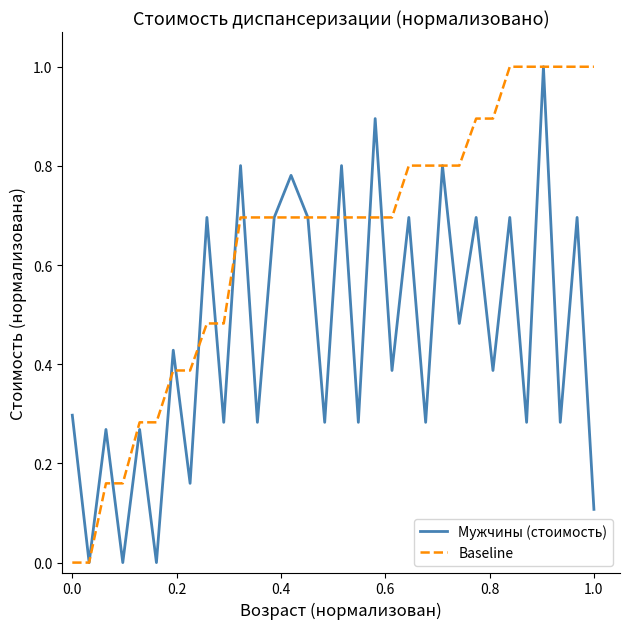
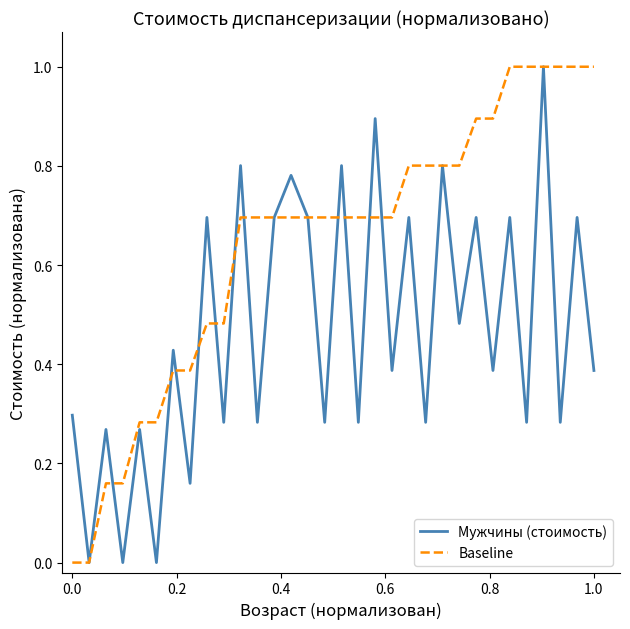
  {
    "Мужчины (стоимость)": {
      "0.0": 0.30,
-     "1.0": 0.11
+     "1.0": 0.39
    },
    "Baseline": {
      "0.0": 0.00,
      "1.0": 1.00
    }
  }
